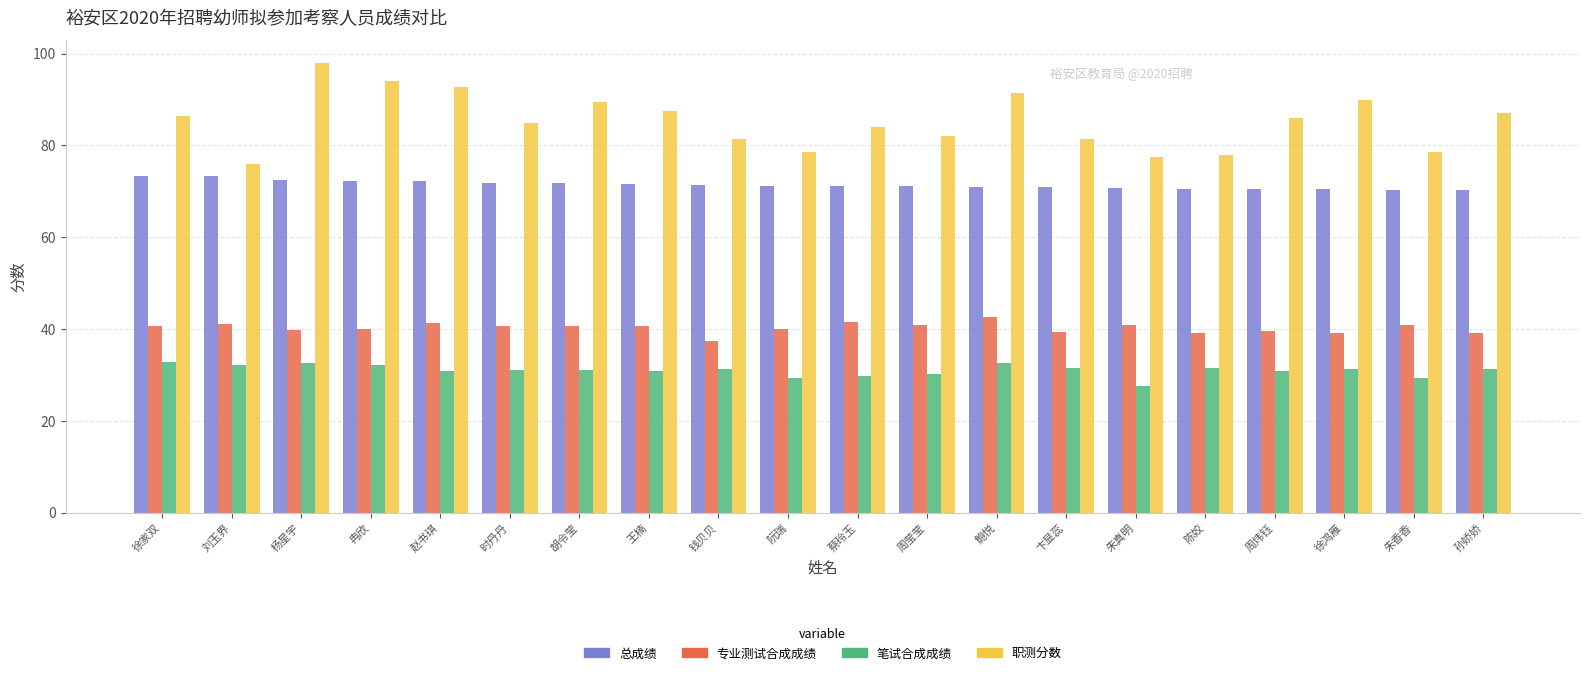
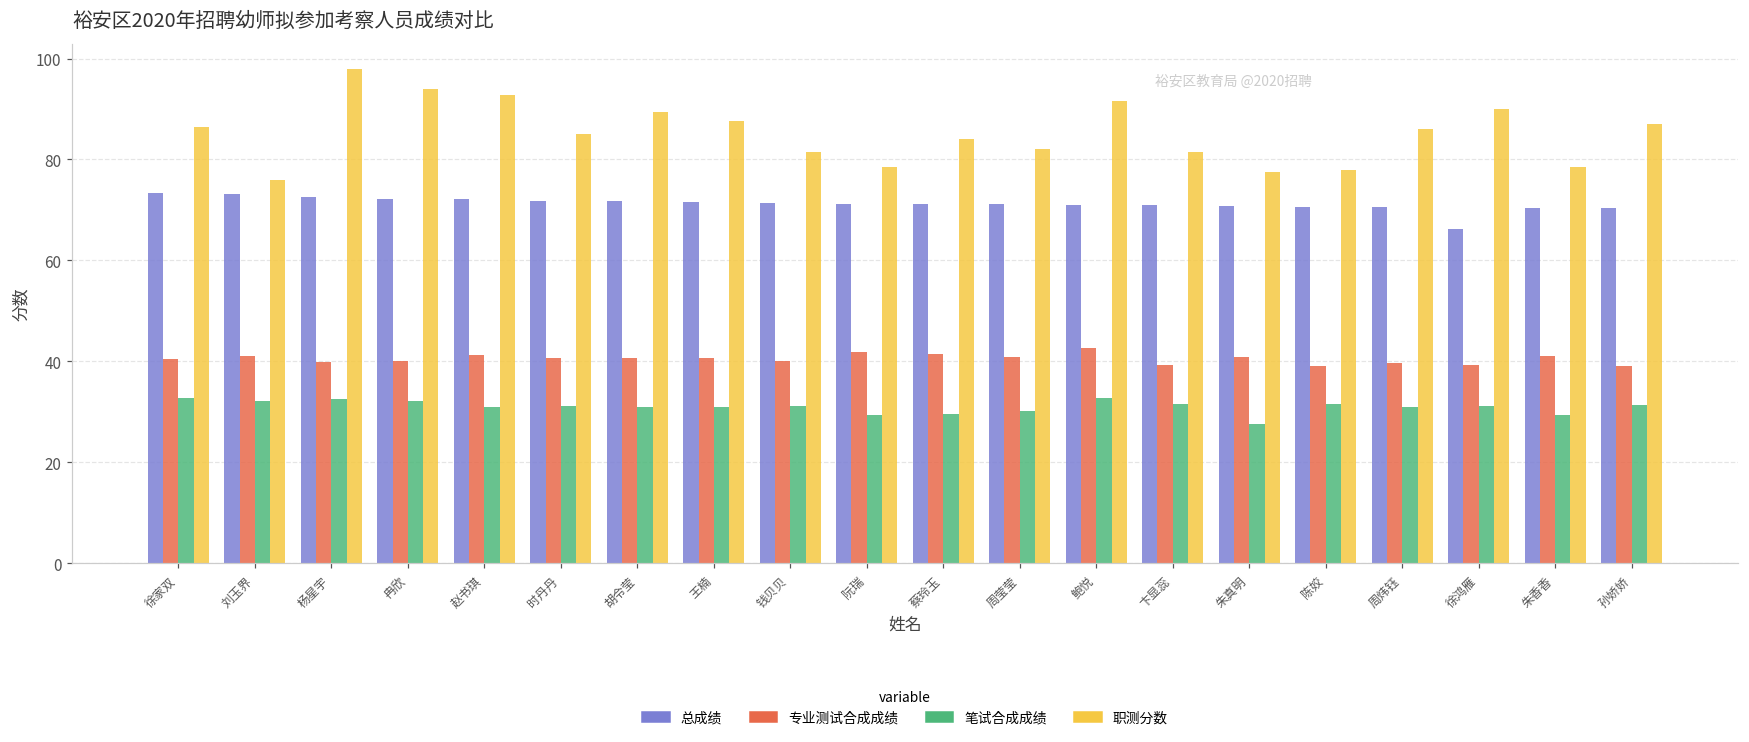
  {
    "总成绩": {
      "徐家双": 73,
      "刘玉界": 73,
      "杨星宇": 72,
      "冉欣": 72,
      "赵书琪": 72,
      "时丹丹": 72,
      "胡令莹": 72,
      "王楠": 72,
      "钱贝贝": 71,
      "阮瑞": 71,
      "蔡玲玉": 71,
      "周莹莹": 71,
      "鲍悦": 71,
      "卞显蕊": 71,
      "朱真明": 71,
      "陈姣": 71,
      "周炜钰": 71,
-     "徐鸿雁": 70,
+     "徐鸿雁": 66,
      "朱香香": 70,
      "孙娇娇": 70
    },
    "专业测试合成成绩": {
      "徐家双": 41,
      "刘玉界": 41,
      "杨星宇": 40,
      "冉欣": 40,
      "赵书琪": 41,
      "时丹丹": 41,
      "胡令莹": 41,
      "王楠": 41,
-     "钱贝贝": 37,
-     "阮瑞": 40,
+     "钱贝贝": 40,
+     "阮瑞": 42,
      "蔡玲玉": 41,
      "周莹莹": 41,
      "鲍悦": 43,
      "卞显蕊": 39,
      "朱真明": 41,
      "陈姣": 39,
      "周炜钰": 40,
      "徐鸿雁": 39,
      "朱香香": 41,
      "孙娇娇": 39
    },
    "笔试合成成绩": {
      "徐家双": 33,
      "刘玉界": 32,
      "杨星宇": 33,
      "冉欣": 32,
      "赵书琪": 31,
      "时丹丹": 31,
      "胡令莹": 31,
      "王楠": 31,
      "钱贝贝": 31,
      "阮瑞": 29,
      "蔡玲玉": 30,
      "周莹莹": 30,
      "鲍悦": 33,
      "卞显蕊": 32,
      "朱真明": 28,
      "陈姣": 32,
      "周炜钰": 31,
      "徐鸿雁": 31,
      "朱香香": 29,
      "孙娇娇": 31
    },
    "职测分数": {
      "徐家双": 87,
      "刘玉界": 76,
      "杨星宇": 98,
      "冉欣": 94,
      "赵书琪": 93,
      "时丹丹": 85,
      "胡令莹": 90,
      "王楠": 88,
      "钱贝贝": 82,
      "阮瑞": 79,
      "蔡玲玉": 84,
      "周莹莹": 82,
      "鲍悦": 92,
      "卞显蕊": 82,
      "朱真明": 78,
      "陈姣": 78,
      "周炜钰": 86,
      "徐鸿雁": 90,
      "朱香香": 79,
      "孙娇娇": 87
    }
  }
